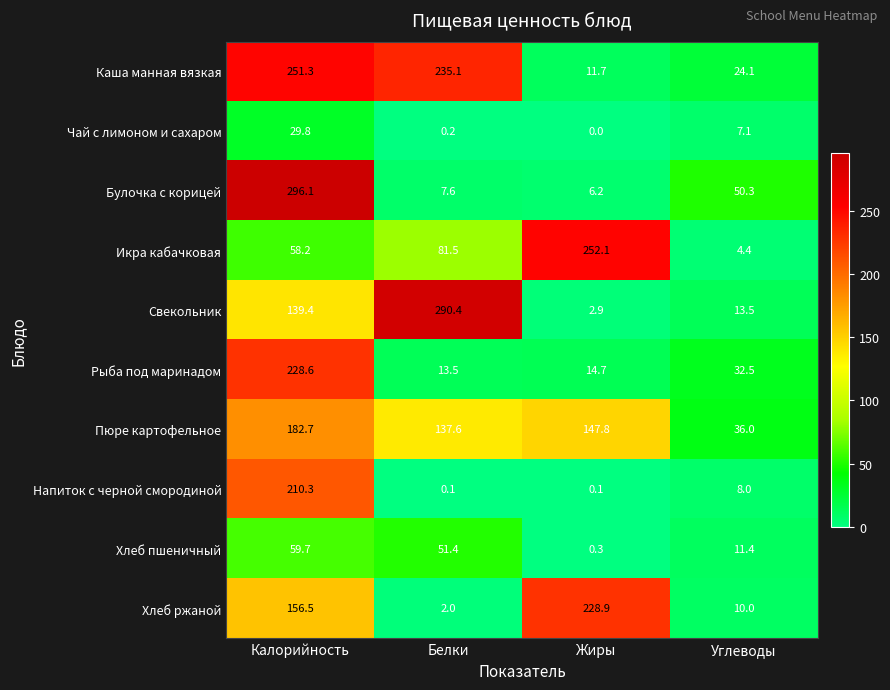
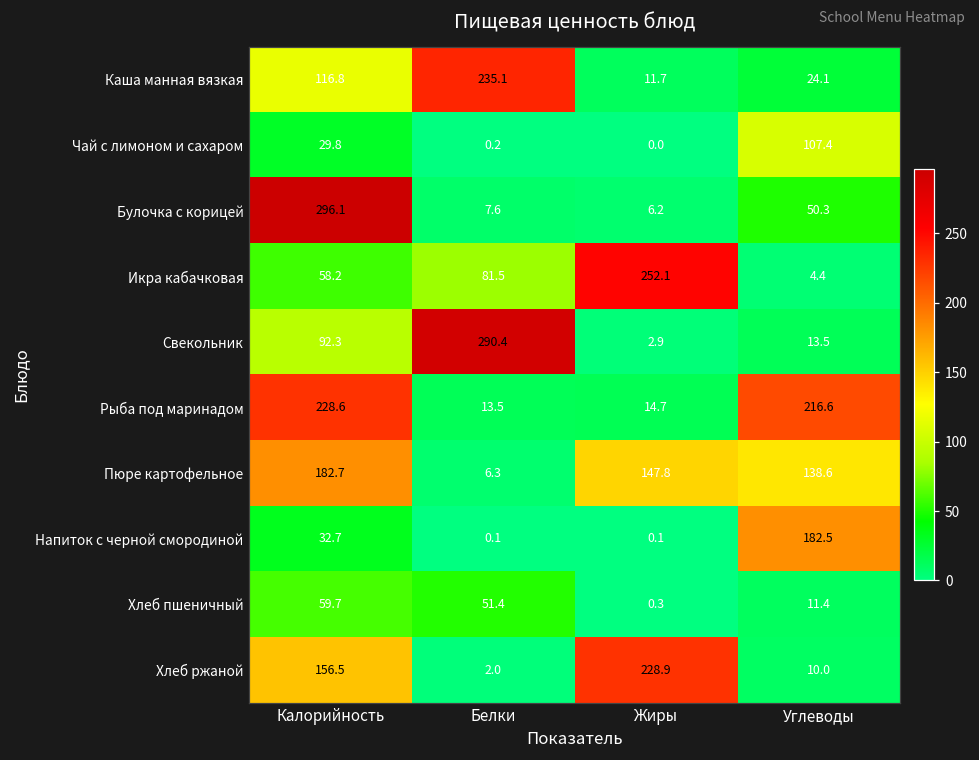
  {
    "Каша манная вязкая": {
-     "Калорийность": 251.3,
+     "Калорийность": 116.8,
      "Белки": 235.1,
      "Жиры": 11.7,
      "Углеводы": 24.1
    },
    "Чай с лимоном и сахаром": {
      "Калорийность": 29.8,
      "Белки": 0.2,
      "Жиры": 0.0,
-     "Углеводы": 7.1
+     "Углеводы": 107.4
    },
    "Булочка с корицей": {
      "Калорийность": 296.1,
      "Белки": 7.6,
      "Жиры": 6.2,
      "Углеводы": 50.3
    },
    "Икра кабачковая": {
      "Калорийность": 58.2,
      "Белки": 81.5,
      "Жиры": 252.1,
      "Углеводы": 4.4
    },
    "Свекольник": {
-     "Калорийность": 139.4,
+     "Калорийность": 92.3,
      "Белки": 290.4,
      "Жиры": 2.9,
      "Углеводы": 13.5
    },
    "Рыба под маринадом": {
      "Калорийность": 228.6,
      "Белки": 13.5,
      "Жиры": 14.7,
-     "Углеводы": 32.5
+     "Углеводы": 216.6
    },
    "Пюре картофельное": {
      "Калорийность": 182.7,
-     "Белки": 137.6,
+     "Белки": 6.3,
      "Жиры": 147.8,
-     "Углеводы": 36.0
+     "Углеводы": 138.6
    },
    "Напиток с черной смородиной": {
-     "Калорийность": 210.3,
+     "Калорийность": 32.7,
      "Белки": 0.1,
      "Жиры": 0.1,
-     "Углеводы": 8.0
+     "Углеводы": 182.5
    },
    "Хлеб пшеничный": {
      "Калорийность": 59.7,
      "Белки": 51.4,
      "Жиры": 0.3,
      "Углеводы": 11.4
    },
    "Хлеб ржаной": {
      "Калорийность": 156.5,
      "Белки": 2.0,
      "Жиры": 228.9,
      "Углеводы": 10.0
    }
  }
